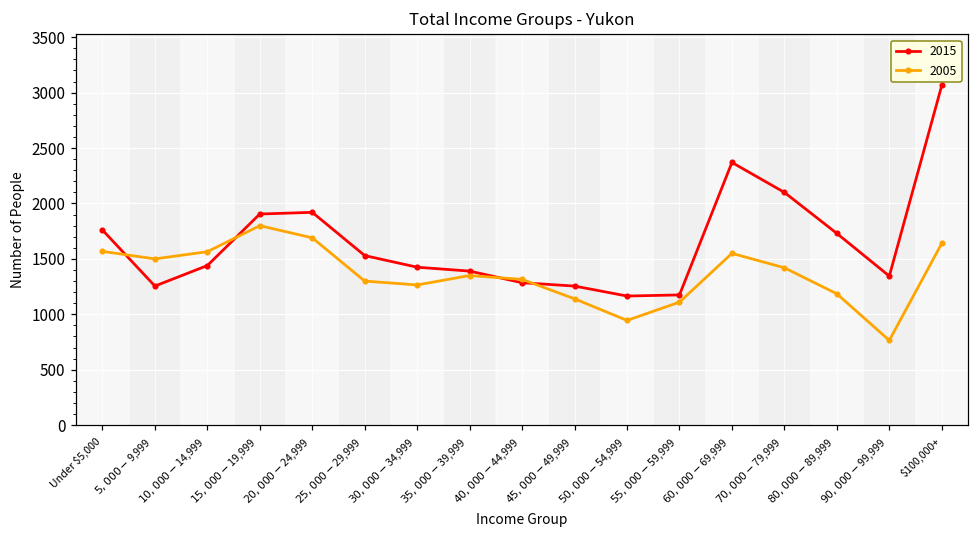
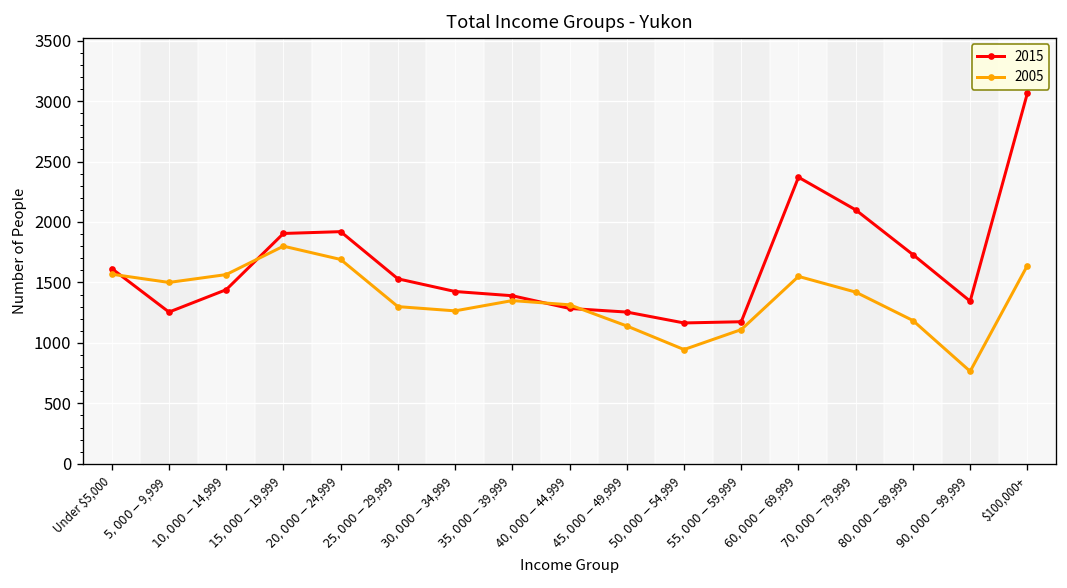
  {
    "2015": {
-     "Under $5,000": 1760,
+     "Under $5,000": 1620,
      "$100,000+": 3070
    },
    "2005": {
      "Under $5,000": 1570,
      "$100,000+": 1640
    }
  }
